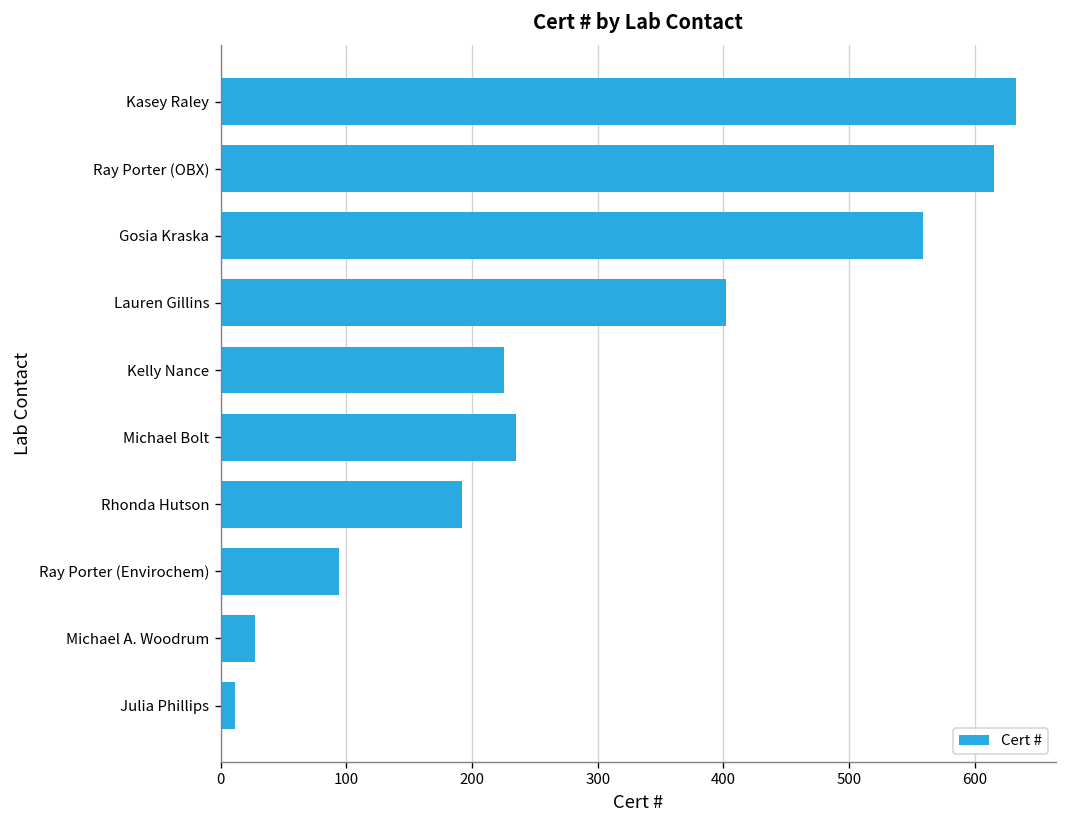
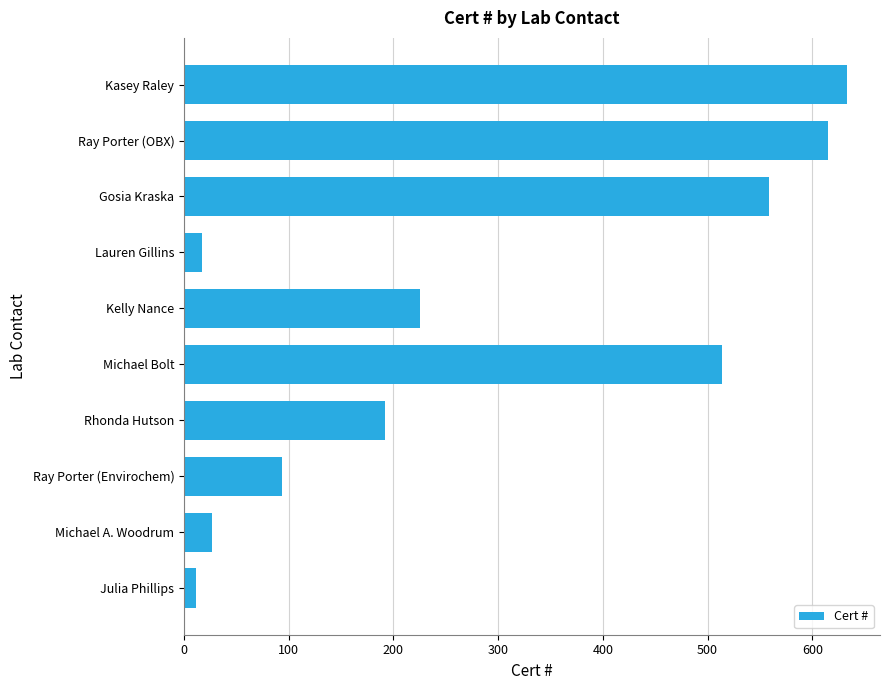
  {
    "Kasey Raley": 633,
    "Ray Porter (OBX)": 615,
    "Gosia Kraska": 559,
-   "Lauren Gillins": 402,
+   "Lauren Gillins": 17,
    "Kelly Nance": 225,
-   "Michael Bolt": 235,
+   "Michael Bolt": 514,
    "Rhonda Hutson": 192,
    "Ray Porter (Envirochem)": 94,
    "Michael A. Woodrum": 27,
    "Julia Phillips": 11
  }
